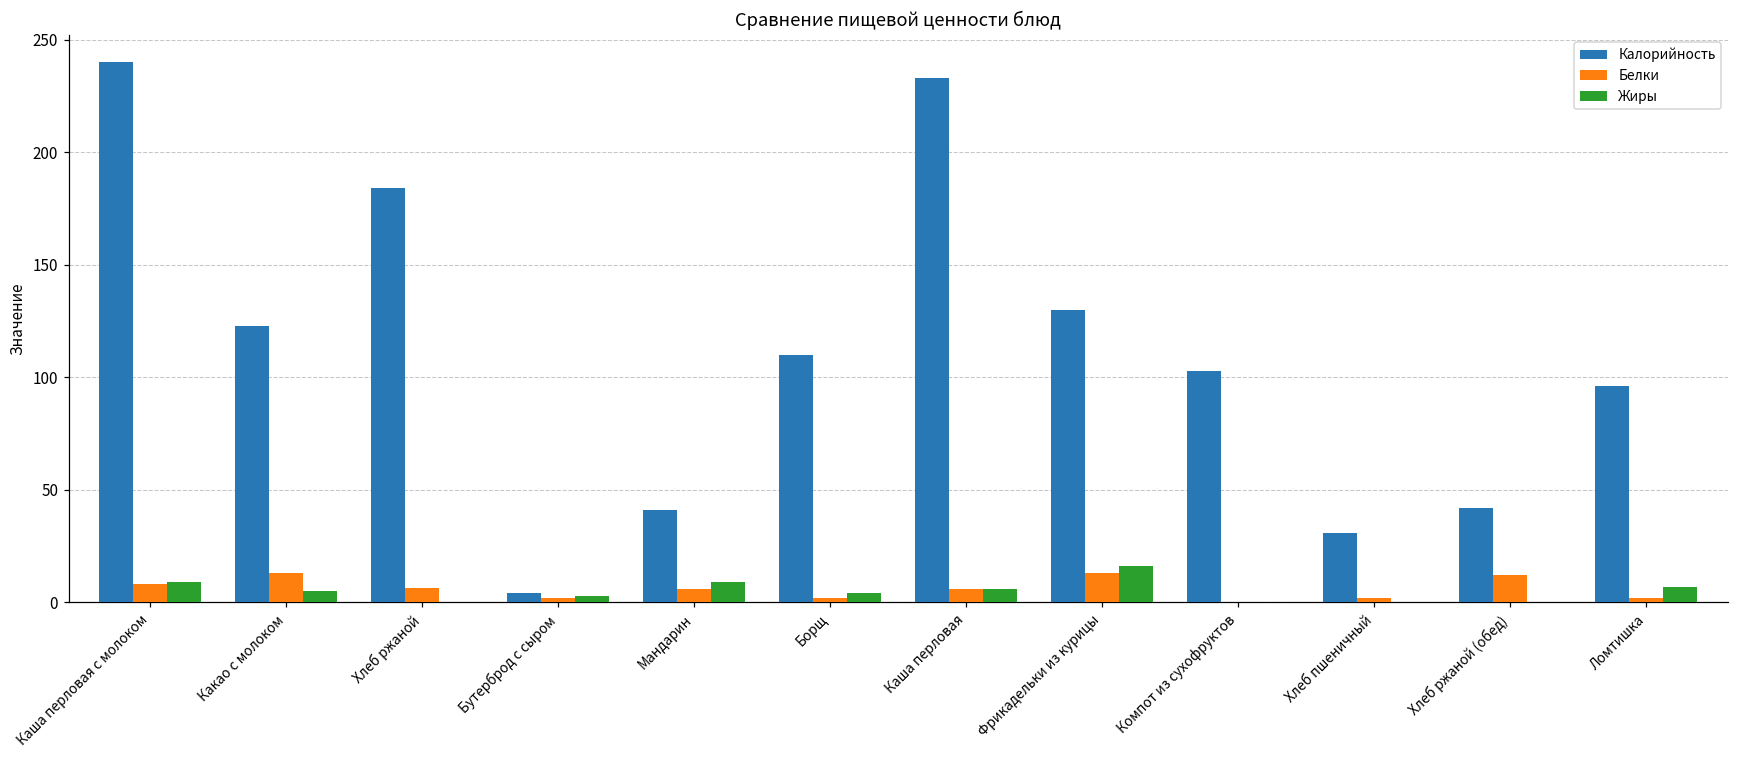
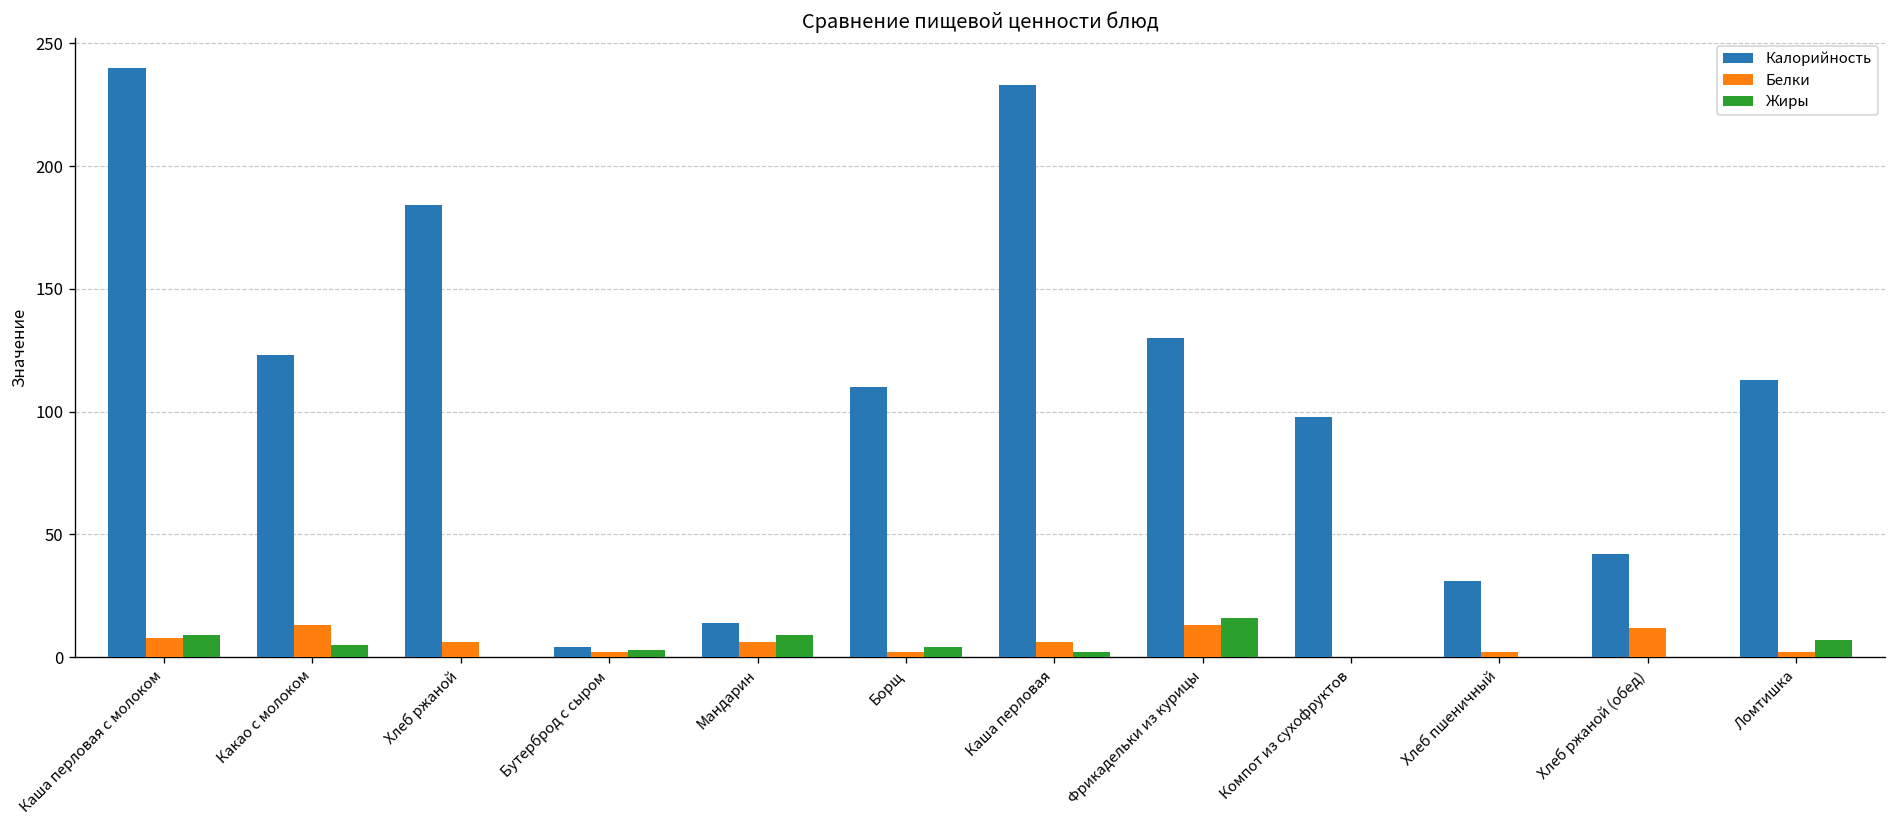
  {
    "Калорийность": {
      "Каша перловая с молоком": 240,
      "Какао с молоком": 123,
      "Хлеб ржаной": 184,
      "Бутерброд с сыром": 4,
-     "Мандарин": 41,
+     "Мандарин": 14,
      "Борщ": 110,
      "Каша перловая": 233,
      "Фрикадельки из курицы": 130,
-     "Компот из сухофруктов": 103,
+     "Компот из сухофруктов": 98,
      "Хлеб пшеничный": 31,
      "Хлеб ржаной (обед)": 42,
-     "Ломтишка": 96
+     "Ломтишка": 113
    },
    "Белки": {
      "Каша перловая с молоком": 8,
      "Какао с молоком": 13,
      "Хлеб ржаной": 6,
      "Бутерброд с сыром": 2,
      "Мандарин": 6,
      "Борщ": 2,
      "Каша перловая": 6,
      "Фрикадельки из курицы": 13,
      "Компот из сухофруктов": 0,
      "Хлеб пшеничный": 2,
      "Хлеб ржаной (обед)": 12,
      "Ломтишка": 2
    },
    "Жиры": {
      "Каша перловая с молоком": 9,
      "Какао с молоком": 5,
      "Хлеб ржаной": 0,
      "Бутерброд с сыром": 3,
      "Мандарин": 9,
      "Борщ": 4,
-     "Каша перловая": 6,
+     "Каша перловая": 2,
      "Фрикадельки из курицы": 16,
      "Компот из сухофруктов": 0,
      "Хлеб пшеничный": 0,
      "Хлеб ржаной (обед)": 0,
      "Ломтишка": 7
    }
  }
